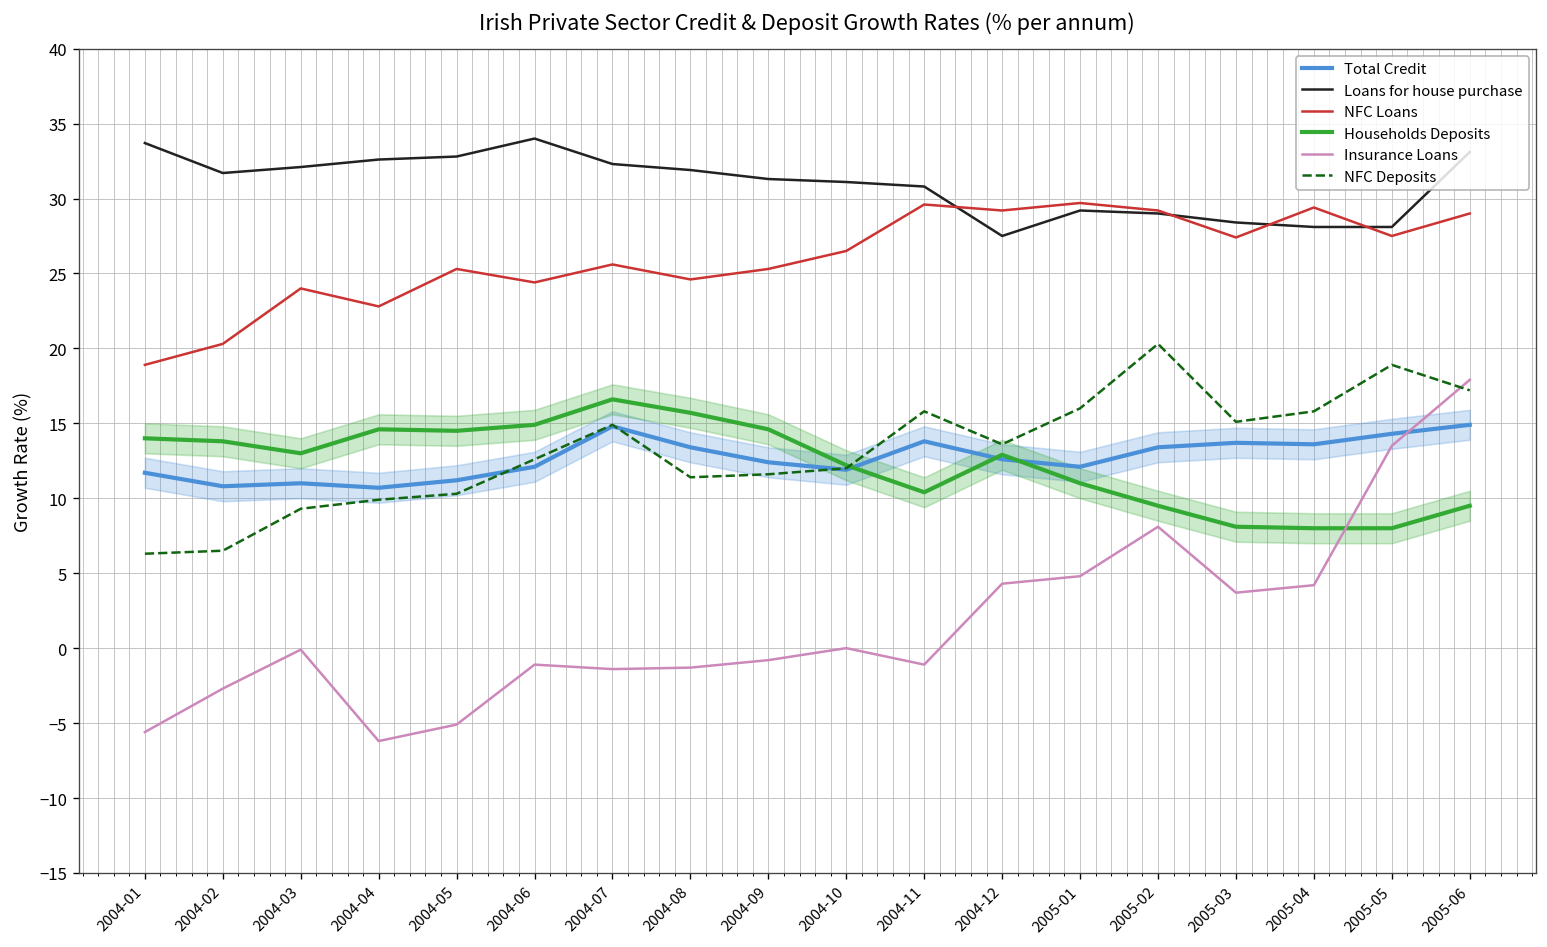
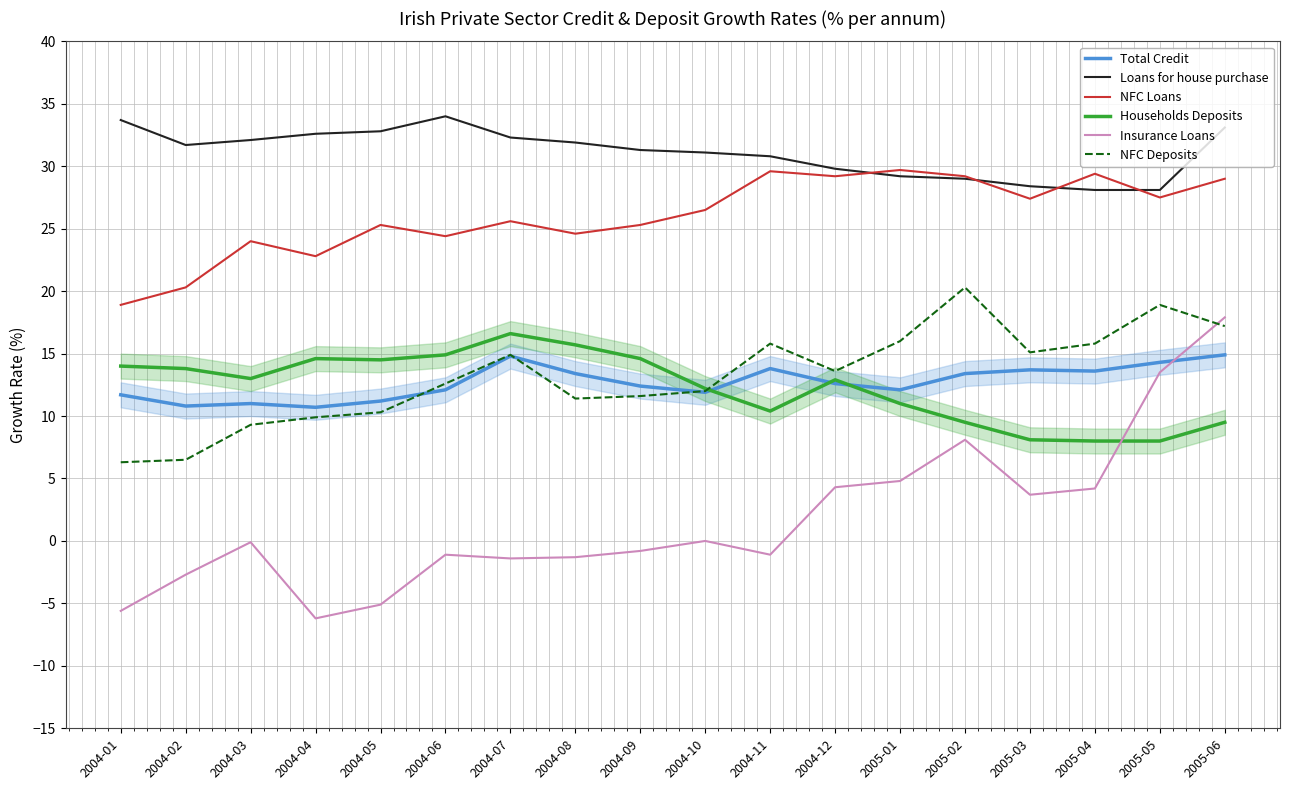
  {
    "Loans for house purchase": {
      "2004-01": 33.7,
      "2004-02": 31.7,
      "2004-03": 32.1,
      "2004-04": 32.6,
      "2004-05": 32.8,
      "2004-06": 34.0,
      "2004-07": 32.3,
      "2004-08": 31.9,
      "2004-09": 31.3,
      "2004-10": 31.1,
      "2004-11": 30.8,
-     "2004-12": 27.5,
+     "2004-12": 29.8,
      "2005-01": 29.2,
      "2005-03": 28.4,
      "2005-04": 28.1,
      "2005-05": 28.1
    },
    "NFC Loans": {
      "2004-01": 18.9,
      "2004-02": 20.3,
      "2004-03": 24.0,
      "2004-04": 22.8,
      "2004-05": 25.3,
      "2004-06": 24.4,
      "2004-07": 25.6,
      "2004-08": 24.6,
      "2004-09": 25.3,
      "2004-10": 26.5,
      "2004-11": 29.6,
      "2004-12": 29.2,
      "2005-01": 29.7,
      "2005-03": 27.4,
      "2005-04": 29.4,
      "2005-05": 27.5,
      "2005-06": 29.0
    },
    "Insurance Loans": {
      "2004-01": -5.6,
      "2004-02": -2.7,
      "2004-03": -0.1,
      "2004-04": -6.2,
      "2004-05": -5.1,
      "2004-06": -1.1,
      "2004-07": -1.4,
      "2004-08": -1.3,
      "2004-09": -0.8,
      "2004-10": 0.0,
      "2004-11": -1.1,
      "2004-12": 4.3,
      "2005-01": 4.8,
      "2005-02": 8.1,
      "2005-03": 3.7,
      "2005-04": 4.2,
      "2005-05": 13.5,
      "2005-06": 17.9
    },
    "NFC Deposits": {
      "2004-01": 6.3,
      "2004-02": 6.5,
      "2004-03": 9.3,
      "2004-04": 9.9,
      "2004-05": 10.3,
      "2004-06": 12.6,
      "2004-08": 11.4,
      "2004-09": 11.6,
      "2004-11": 15.8,
      "2005-01": 16.0,
      "2005-02": 20.3,
      "2005-03": 15.1,
      "2005-04": 15.8,
      "2005-05": 18.9,
      "2005-06": 17.2
    }
  }
